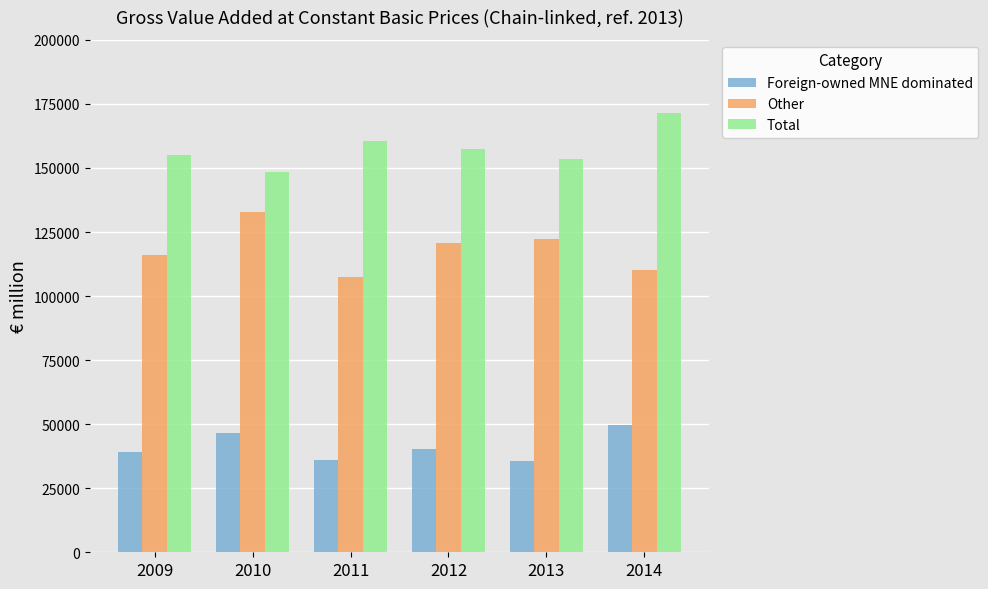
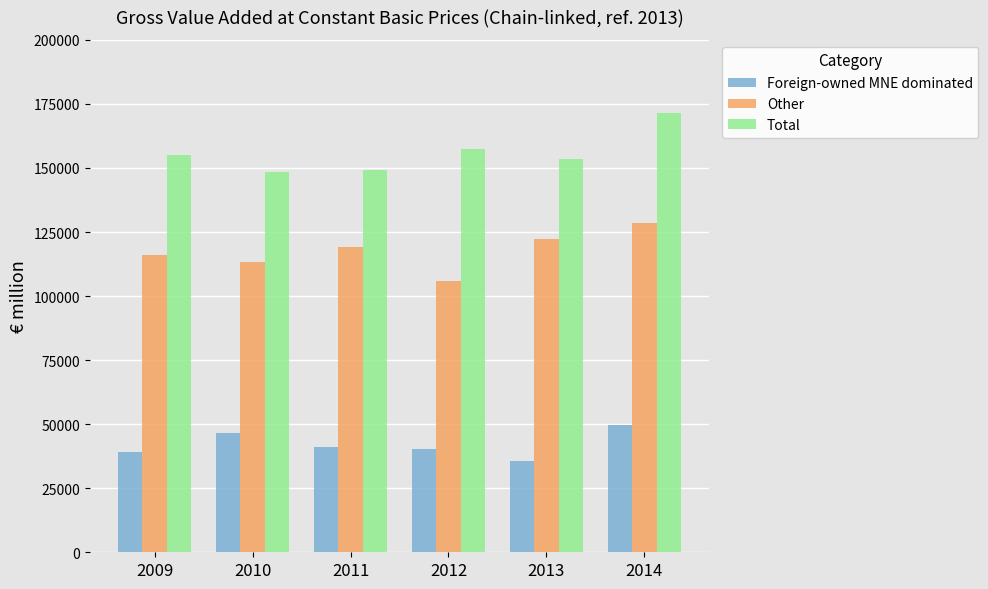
  {
    "Foreign-owned MNE dominated": {
      "2009": 39000,
      "2010": 46000,
-     "2011": 36000,
+     "2011": 41000,
      "2012": 40000,
      "2013": 36000,
      "2014": 50000
    },
    "Other": {
      "2009": 116000,
-     "2010": 133000,
-     "2011": 107000,
-     "2012": 121000,
+     "2010": 113000,
+     "2011": 119000,
+     "2012": 106000,
      "2013": 122000,
-     "2014": 110000
+     "2014": 129000
    },
    "Total": {
      "2009": 155000,
      "2010": 148000,
-     "2011": 160000,
+     "2011": 149000,
      "2012": 157000,
      "2013": 154000,
      "2014": 171000
    }
  }
